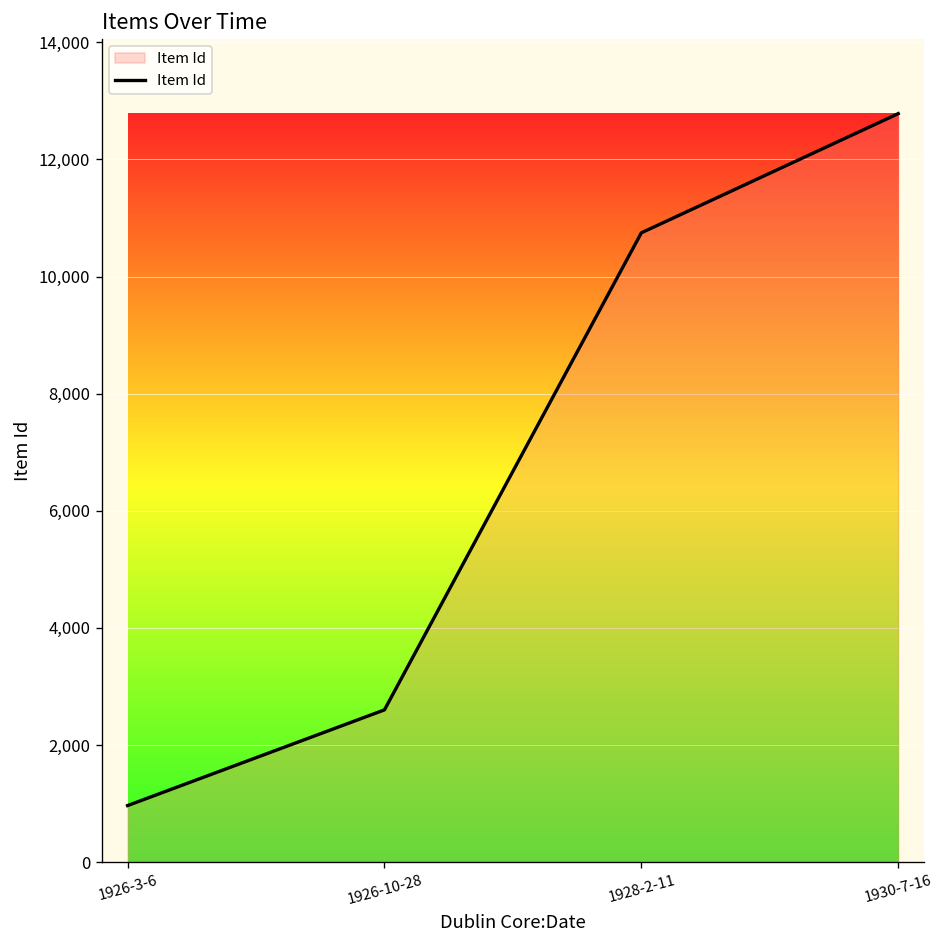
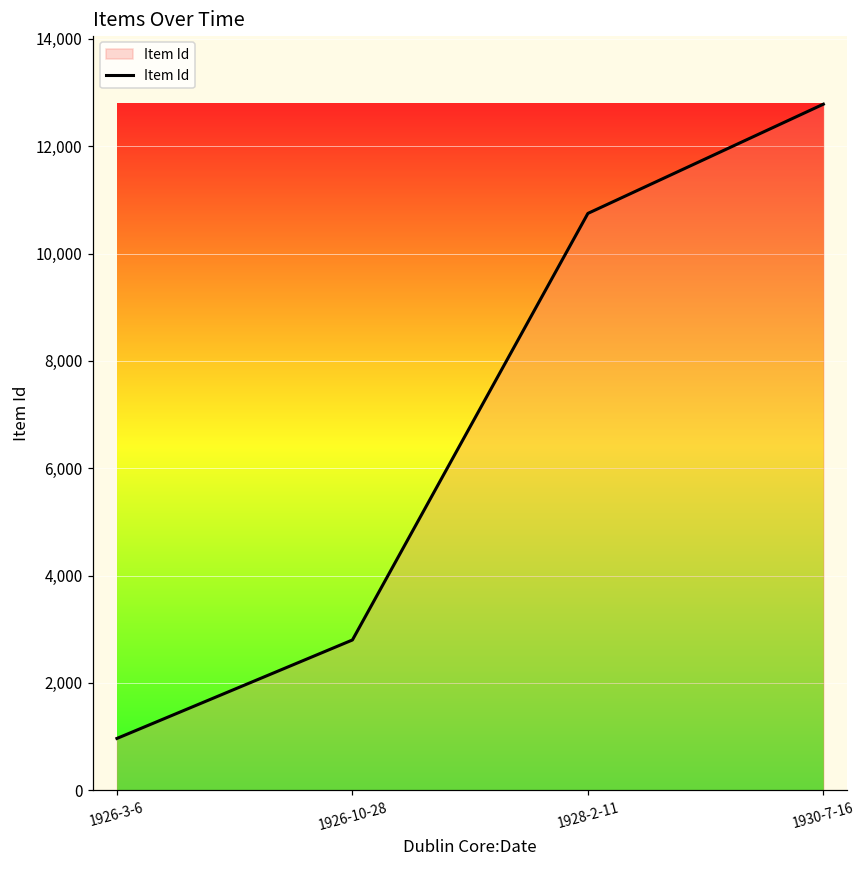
  {
    "1926-3-6": "1,000",
-   "1926-10-28": "2,600",
+   "1926-10-28": "2,800",
    "1928-2-11": "10,700",
    "1930-7-16": "12,800"
  }
